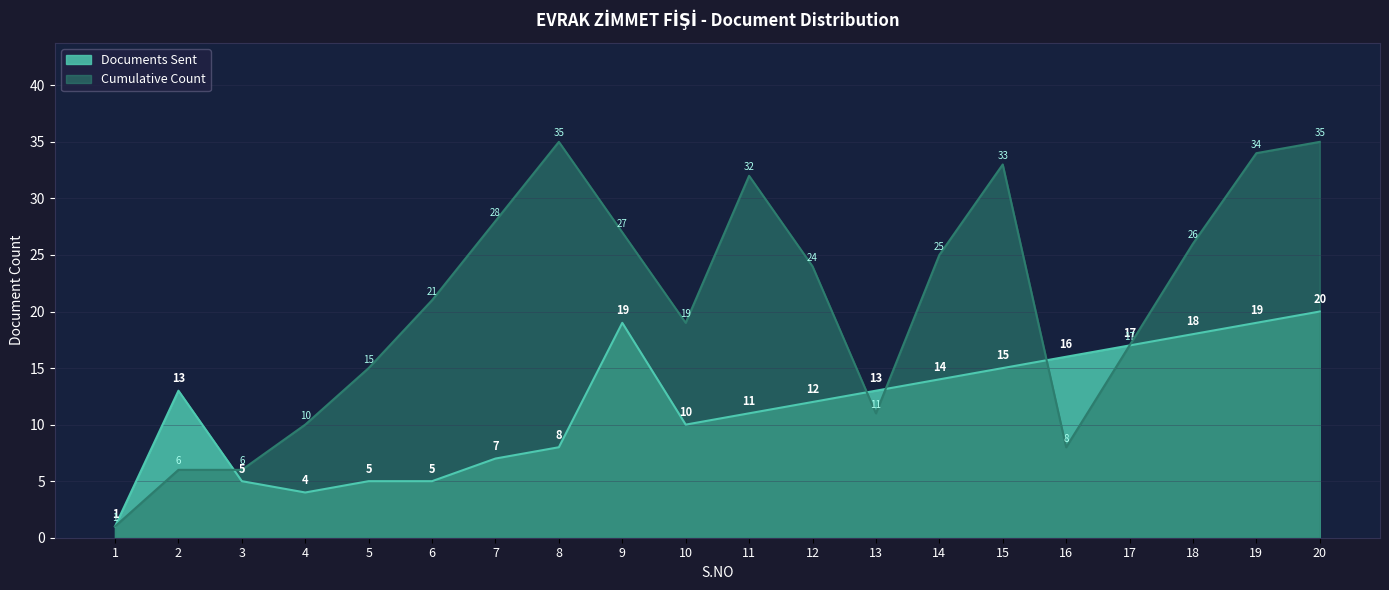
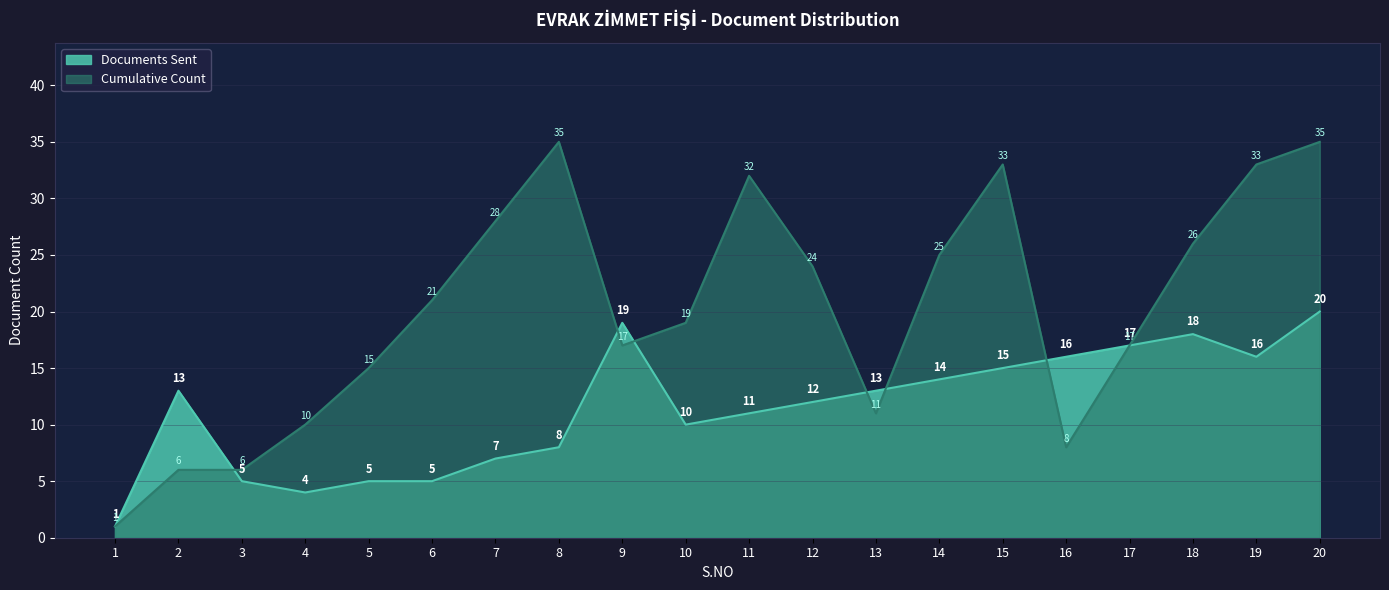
  {
    "Documents Sent": {
      "2": 13,
      "4": 4,
      "5": 5,
      "6": 5,
      "7": 7,
      "8": 8,
      "9": 19,
      "10": 10,
      "11": 11,
      "12": 12,
      "13": 13,
      "14": 14,
      "15": 15,
      "16": 16,
      "18": 18,
-     "19": 19,
+     "19": 16,
      "20": 20
    },
    "Cumulative Count": {
      "2": 6,
      "4": 10,
      "5": 15,
      "6": 21,
      "7": 28,
      "8": 35,
-     "9": 27,
+     "9": 17,
      "10": 19,
      "11": 32,
      "12": 24,
      "13": 11,
      "14": 25,
      "15": 33,
      "16": 8,
      "18": 26,
-     "19": 34,
+     "19": 33,
      "20": 35
    }
  }
